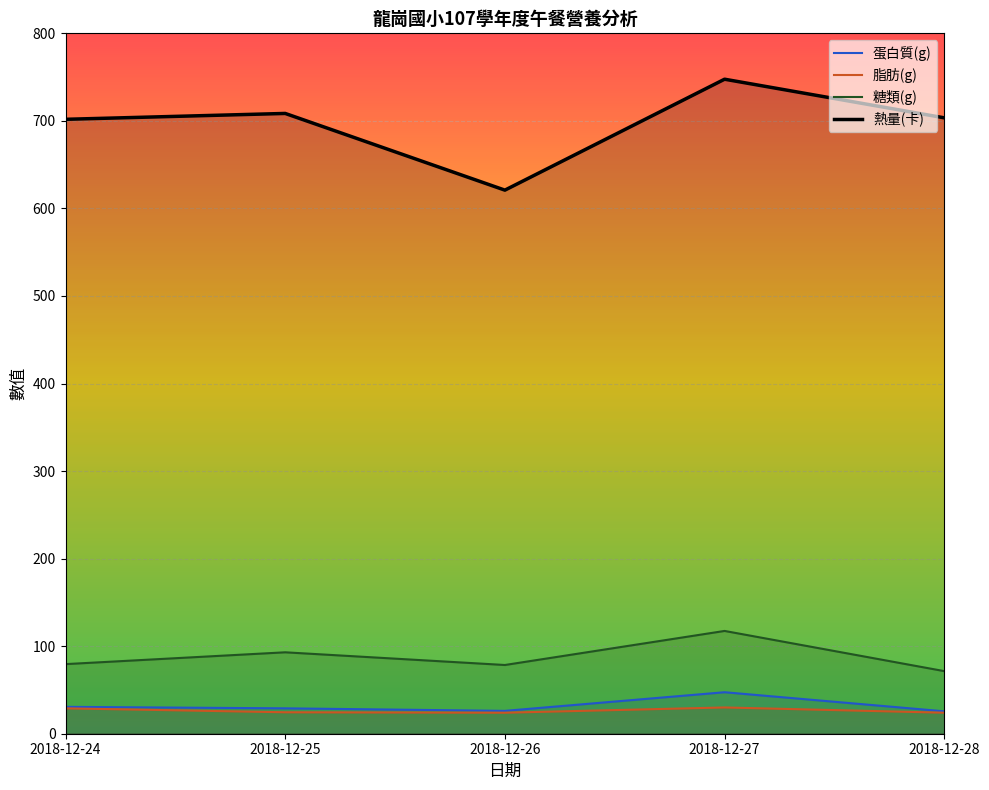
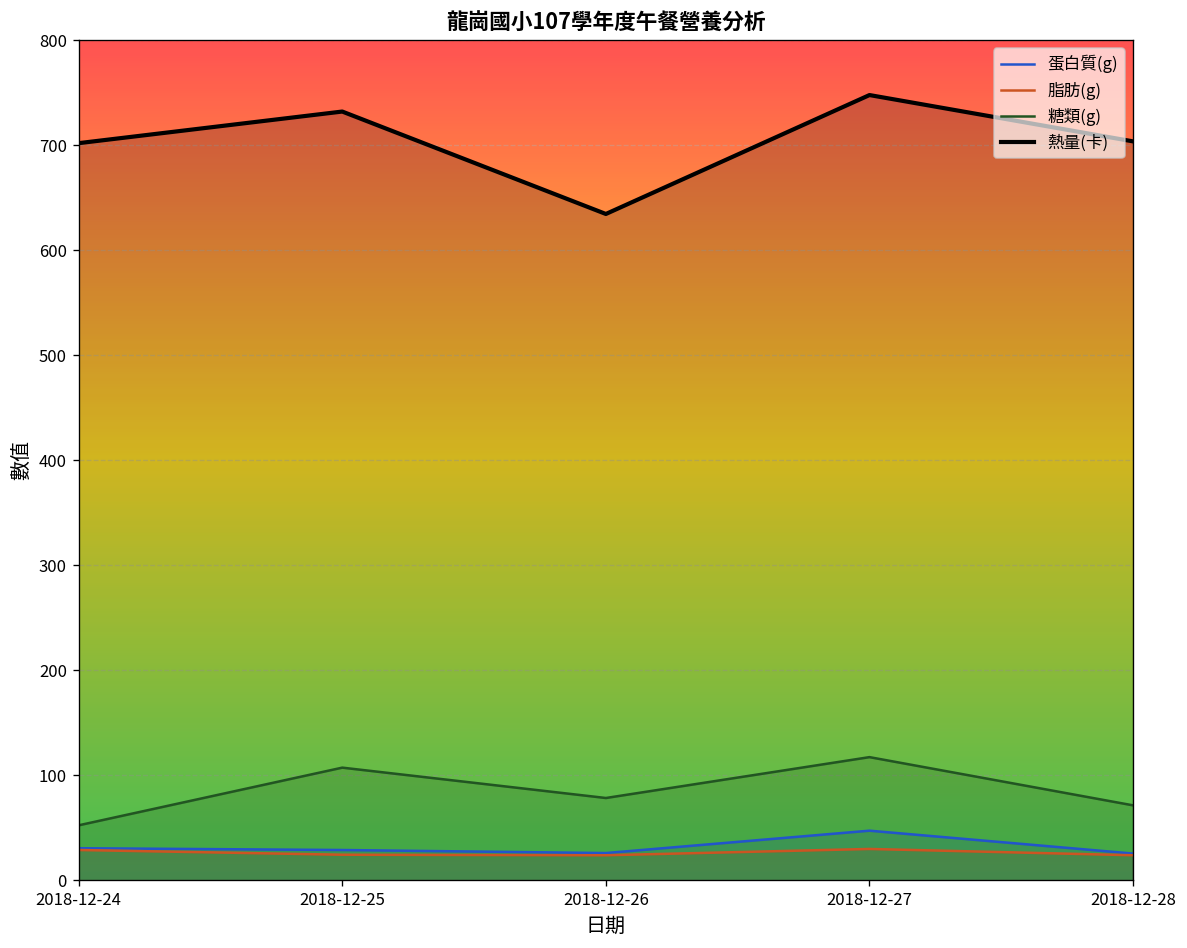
  {
    "蛋白質(g)": {
      "2018-12-25": 30,
      "2018-12-27": 50
    },
    "脂肪(g)": {
      "2018-12-25": 20,
      "2018-12-27": 30
    },
    "糖類(g)": {
-     "2018-12-24": 80,
-     "2018-12-25": 90,
+     "2018-12-24": 50,
+     "2018-12-25": 110,
      "2018-12-26": 80,
      "2018-12-27": 120,
      "2018-12-28": 70
    },
    "熱量(卡)": {
      "2018-12-24": 700,
-     "2018-12-25": 710,
-     "2018-12-26": 620,
+     "2018-12-25": 730,
+     "2018-12-26": 630,
      "2018-12-27": 750,
      "2018-12-28": 700
    }
  }
